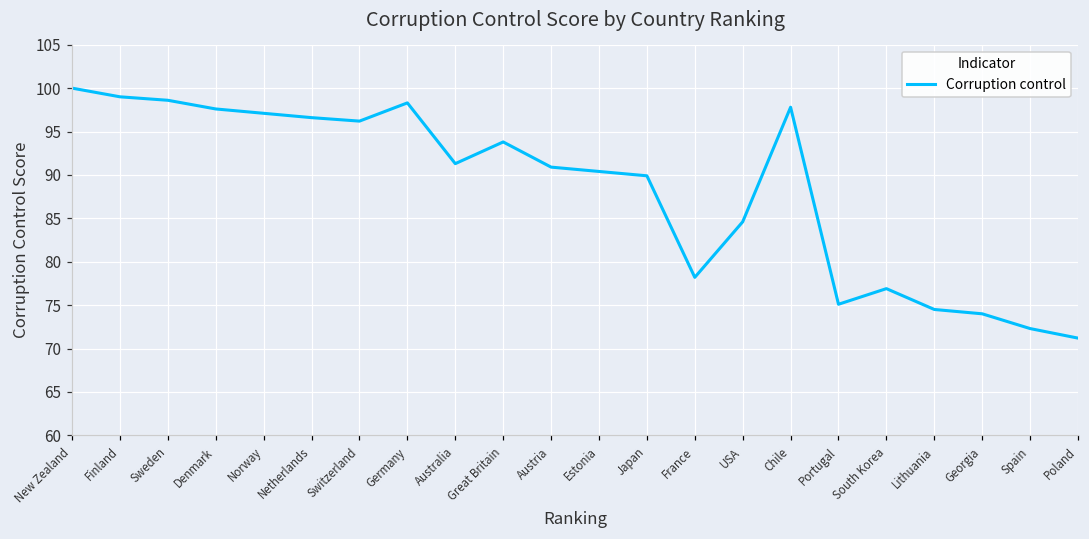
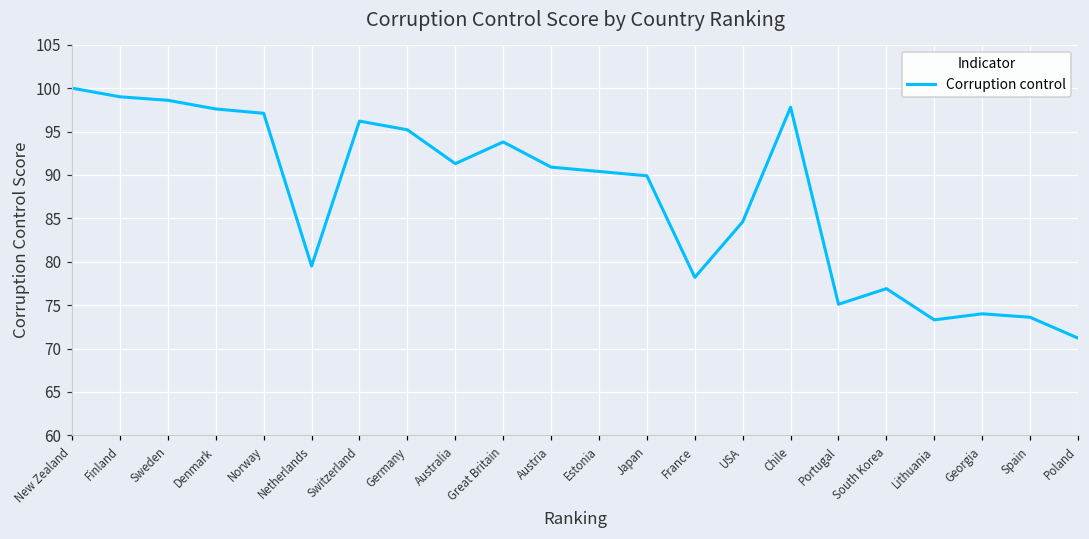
  {
    "New Zealand": 100,
    "Finland": 99,
    "Sweden": 99,
    "Denmark": 98,
    "Norway": 97,
-   "Netherlands": 97,
+   "Netherlands": 80,
    "Switzerland": 96,
-   "Germany": 98,
+   "Germany": 95,
    "Australia": 91,
    "Great Britain": 94,
    "Austria": 91,
    "Estonia": 90,
    "Japan": 90,
    "France": 78,
    "USA": 85,
    "Chile": 98,
    "Portugal": 75,
    "South Korea": 77,
-   "Lithuania": 75,
+   "Lithuania": 73,
    "Georgia": 74,
-   "Spain": 72,
+   "Spain": 74,
    "Poland": 71
  }
